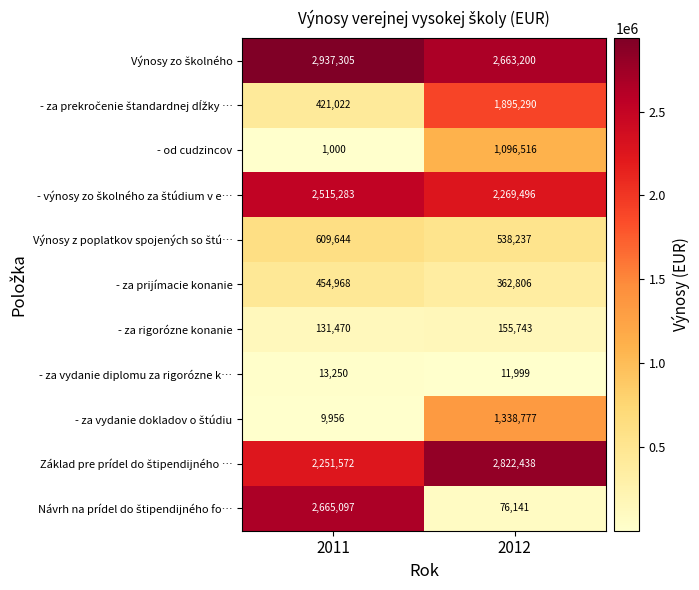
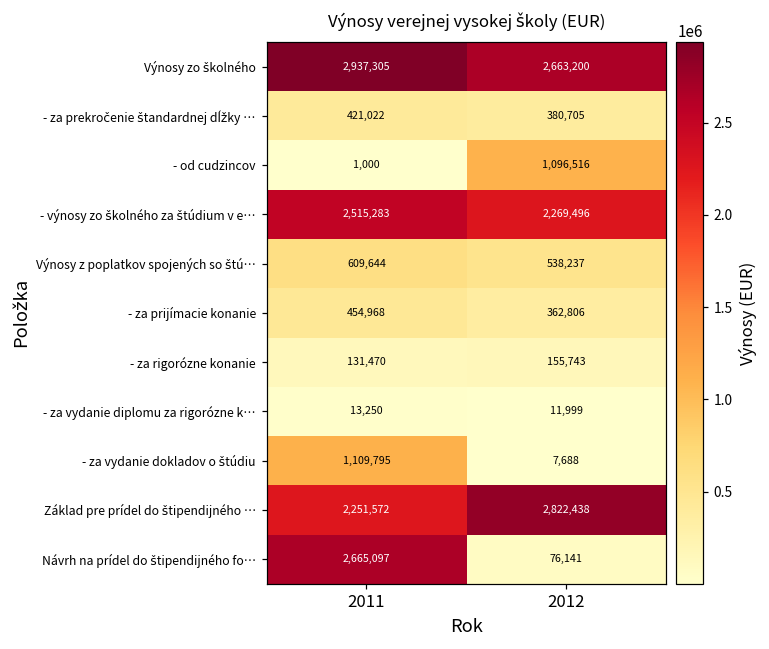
  {
    "Výnosy zo školného": {
      "2011": "2,937,305",
      "2012": "2,663,200"
    },
    "- za prekročenie štandardnej dĺžky …": {
      "2011": "421,022",
-     "2012": "1,895,290"
+     "2012": "380,705"
    },
    "- od cudzincov": {
      "2011": "1,000",
      "2012": "1,096,516"
    },
    "- výnosy zo školného za štúdium v e…": {
      "2011": "2,515,283",
      "2012": "2,269,496"
    },
    "Výnosy z poplatkov spojených so štú…": {
      "2011": "609,644",
      "2012": "538,237"
    },
    "- za prijímacie konanie": {
      "2011": "454,968",
      "2012": "362,806"
    },
    "- za rigorózne konanie": {
      "2011": "131,470",
      "2012": "155,743"
    },
    "- za vydanie diplomu za rigorózne k…": {
      "2011": "13,250",
      "2012": "11,999"
    },
    "- za vydanie dokladov o štúdiu": {
-     "2011": "9,956",
-     "2012": "1,338,777"
+     "2011": "1,109,795",
+     "2012": "7,688"
    },
    "Základ pre prídel do štipendijného …": {
      "2011": "2,251,572",
      "2012": "2,822,438"
    },
    "Návrh na prídel do štipendijného fo…": {
      "2011": "2,665,097",
      "2012": "76,141"
    }
  }
